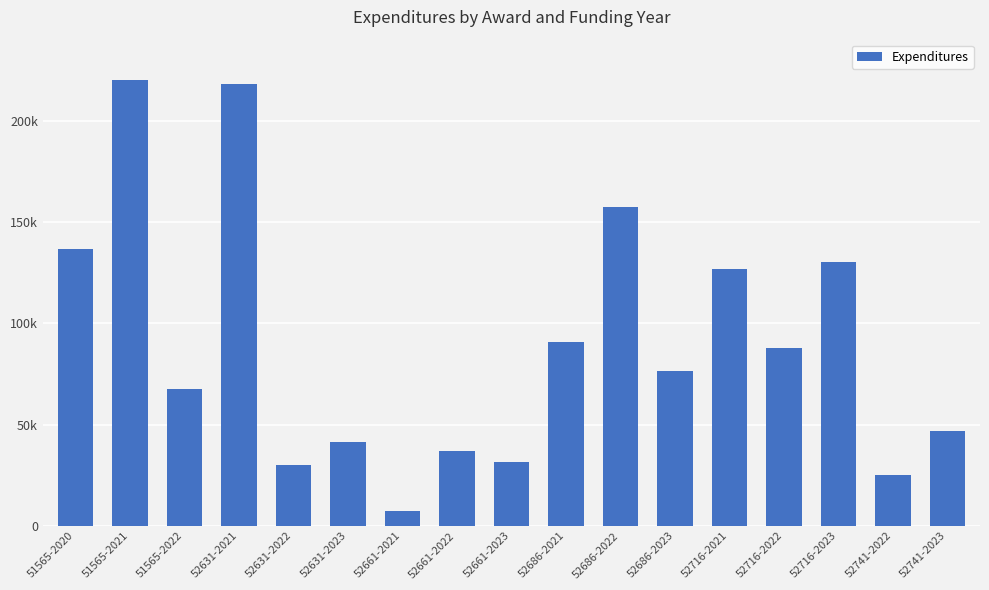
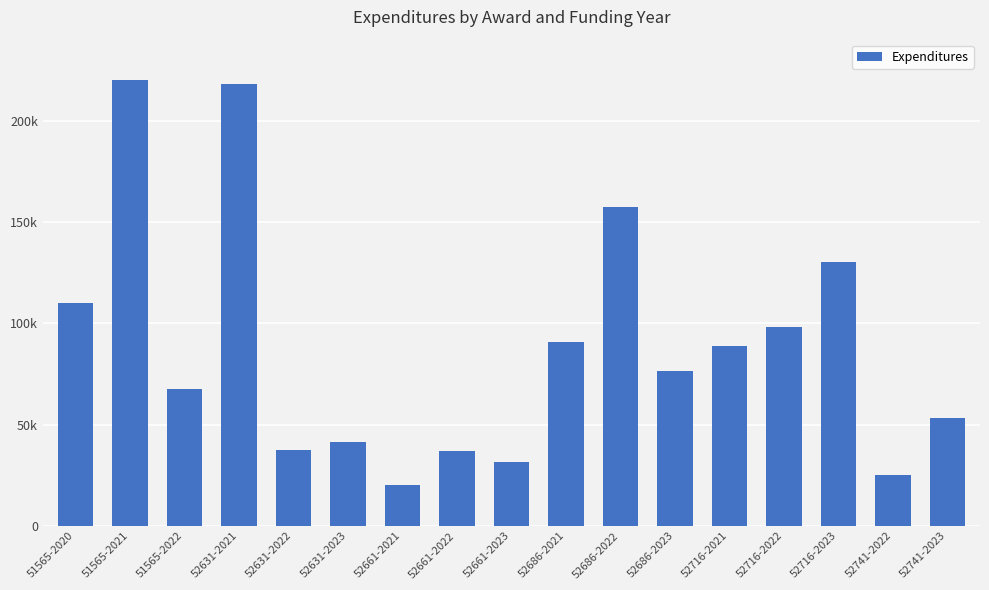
  {
-   "51565-2020": 136000,
+   "51565-2020": 110000,
    "51565-2021": 220000,
    "51565-2022": 68000,
    "52631-2021": 218000,
-   "52631-2022": 30000,
+   "52631-2022": 38000,
    "52631-2023": 41000,
-   "52661-2021": 7000,
+   "52661-2021": 20000,
    "52661-2022": 37000,
    "52661-2023": 32000,
    "52686-2021": 91000,
    "52686-2022": 157000,
    "52686-2023": 76000,
-   "52716-2021": 127000,
-   "52716-2022": 88000,
+   "52716-2021": 89000,
+   "52716-2022": 98000,
    "52716-2023": 130000,
    "52741-2022": 25000,
-   "52741-2023": 47000
+   "52741-2023": 53000
  }
